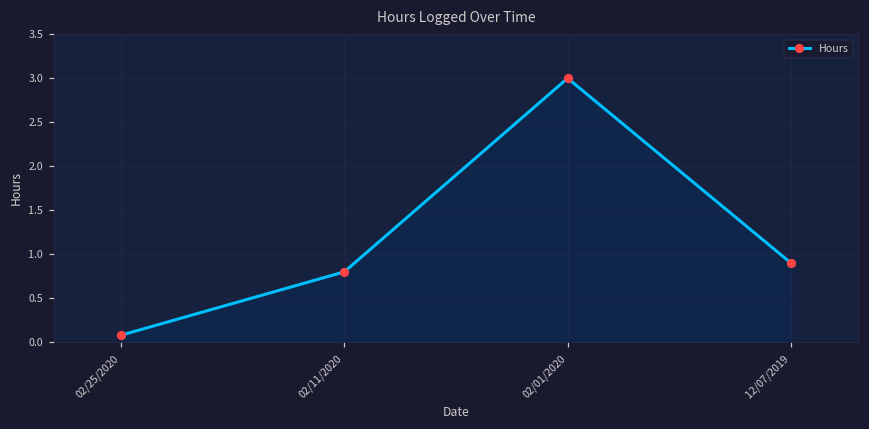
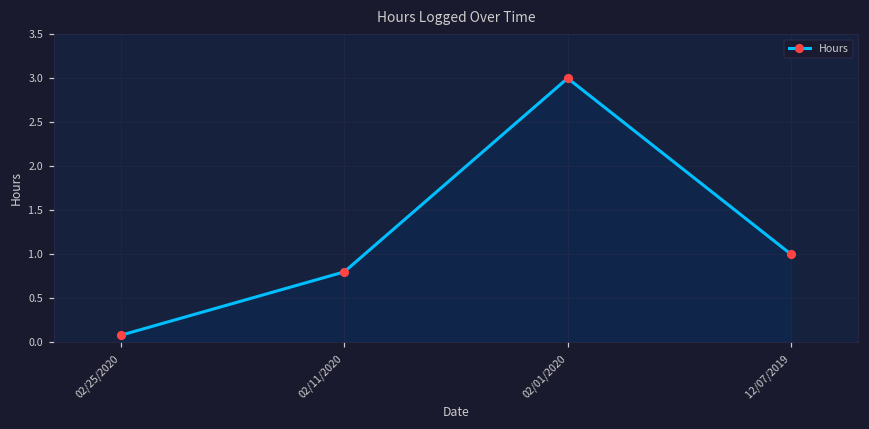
  {
    "02/25/2020": 0.1,
    "02/11/2020": 0.8,
    "02/01/2020": 3.0,
-   "12/07/2019": 0.9
+   "12/07/2019": 1.0
  }
